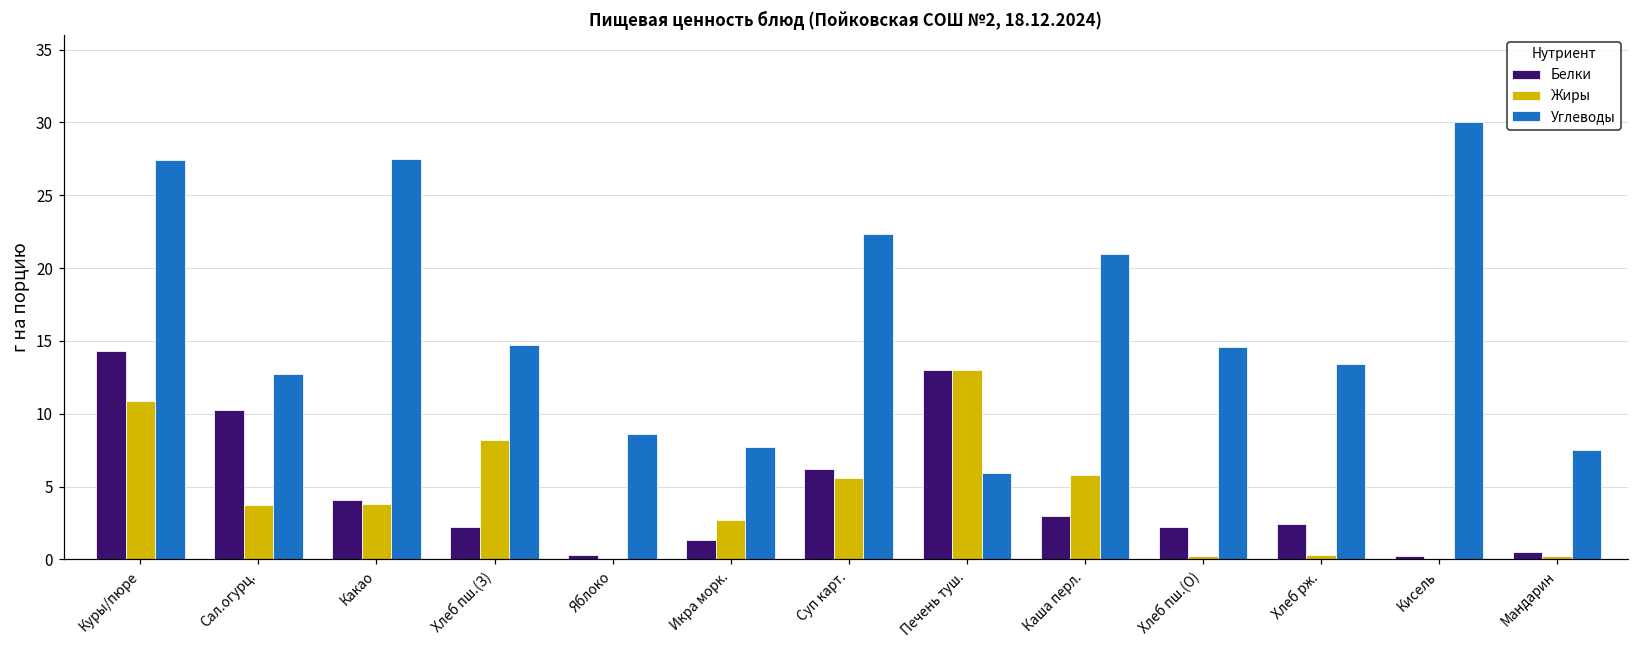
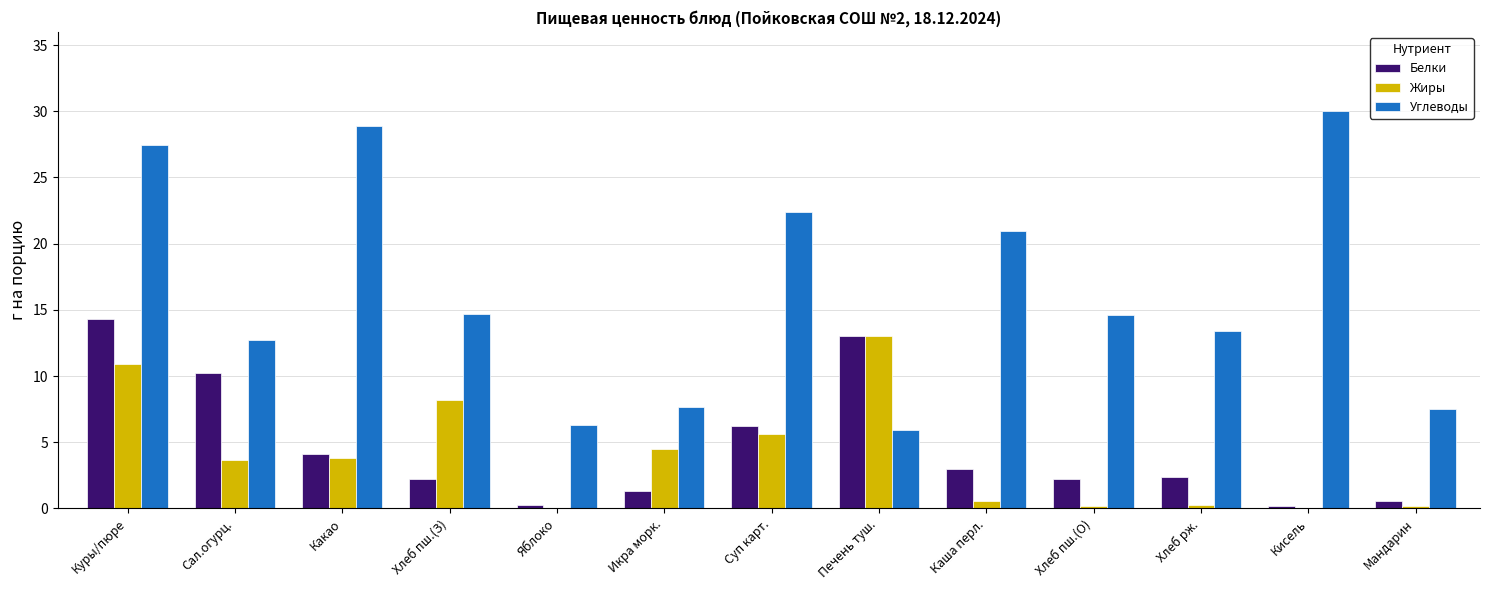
  {
    "Белки": {
      "Куры/пюре": 14.3,
      "Сал.огурц.": 10.2,
      "Какао": 4.1,
      "Хлеб пш.(З)": 2.2,
      "Яблоко": 0.3,
      "Икра морк.": 1.3,
      "Суп карт.": 6.2,
      "Печень туш.": 13.0,
      "Каша перл.": 3.0,
      "Хлеб пш.(О)": 2.2,
      "Хлеб рж.": 2.4,
      "Кисель": 0.2,
      "Мандарин": 0.5
    },
    "Жиры": {
      "Куры/пюре": 10.9,
      "Сал.огурц.": 3.7,
      "Какао": 3.8,
      "Хлеб пш.(З)": 8.2,
      "Яблоко": 0.0,
-     "Икра морк.": 2.7,
+     "Икра морк.": 4.5,
      "Суп карт.": 5.6,
      "Печень туш.": 13.0,
-     "Каша перл.": 5.8,
+     "Каша перл.": 0.6,
      "Хлеб пш.(О)": 0.2,
      "Хлеб рж.": 0.3,
      "Кисель": 0.0,
      "Мандарин": 0.2
    },
    "Углеводы": {
      "Куры/пюре": 27.5,
      "Сал.огурц.": 12.7,
-     "Какао": 27.5,
+     "Какао": 28.9,
      "Хлеб пш.(З)": 14.7,
-     "Яблоко": 8.6,
+     "Яблоко": 6.3,
      "Икра морк.": 7.7,
      "Суп карт.": 22.4,
      "Печень туш.": 5.9,
      "Каша перл.": 21.0,
      "Хлеб пш.(О)": 14.6,
      "Хлеб рж.": 13.4,
      "Кисель": 30.0,
      "Мандарин": 7.5
    }
  }
